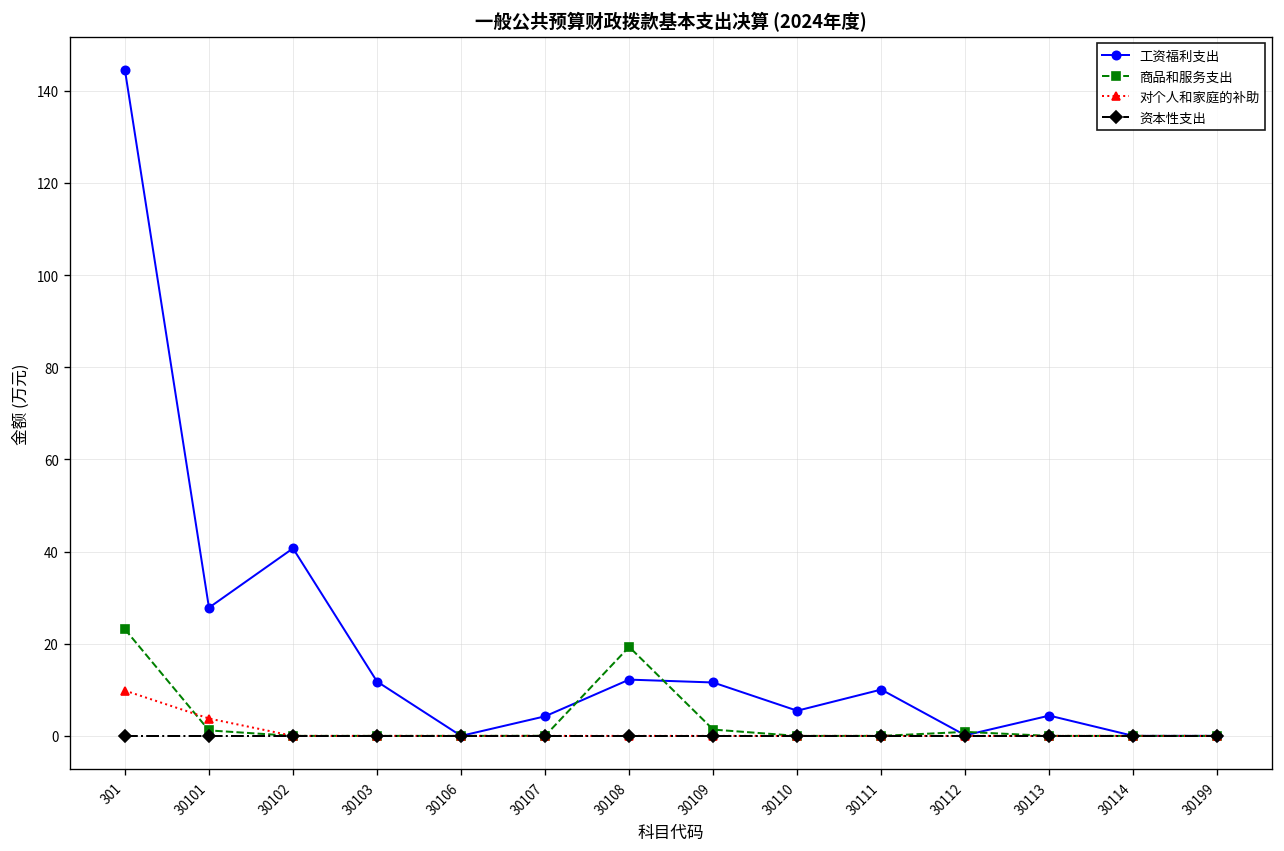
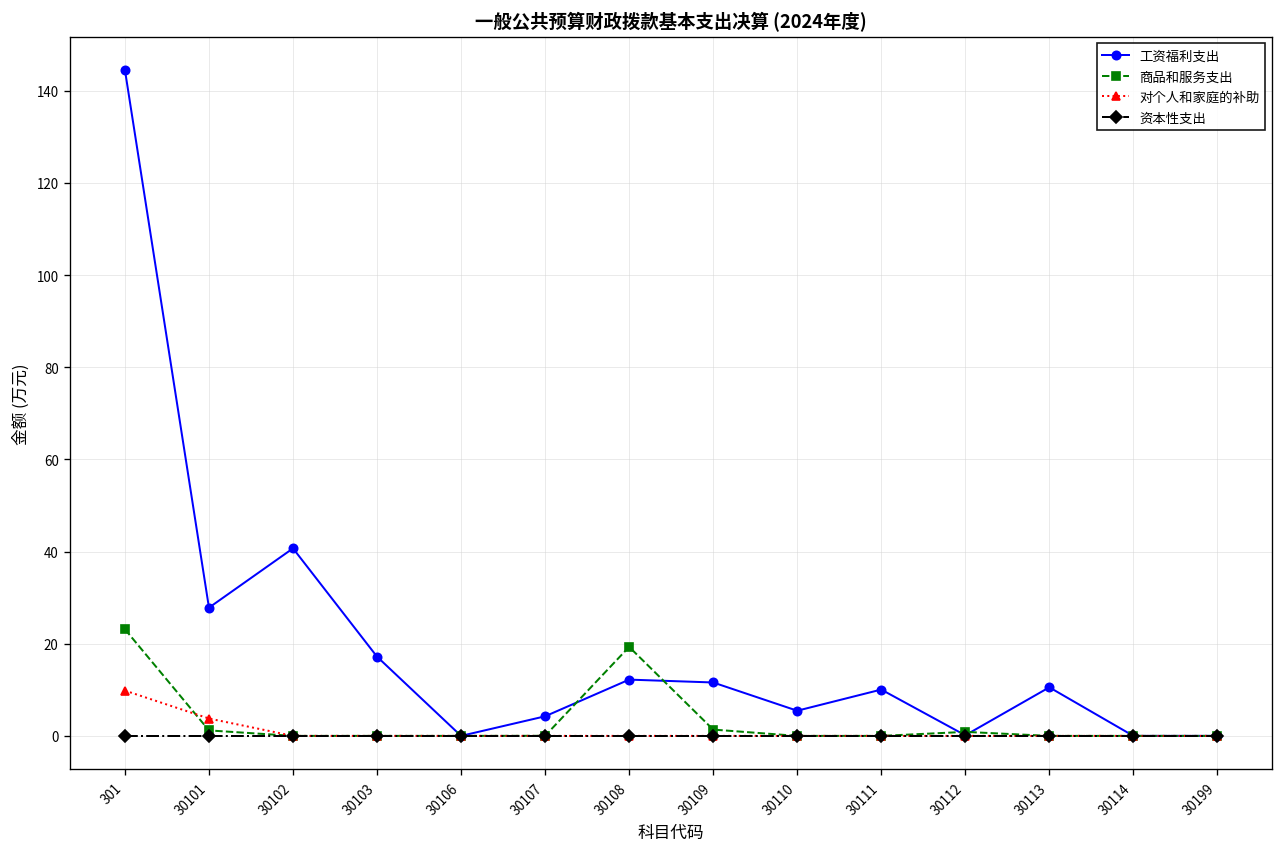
  {
    "工资福利支出": {
      "301": 144,
      "30101": 28,
      "30102": 41,
-     "30103": 12,
+     "30103": 17,
      "30107": 4,
      "30108": 12,
      "30109": 12,
      "30110": 5,
      "30111": 10,
-     "30113": 4
+     "30113": 11
    },
    "商品和服务支出": {
      "301": 23,
      "30101": 1,
      "30108": 19,
      "30109": 1,
      "30112": 1
    },
    "对个人和家庭的补助": {
      "301": 10,
      "30101": 4
    },
    "资本性支出": {
      "301": 0,
      "30101": 0
    }
  }
